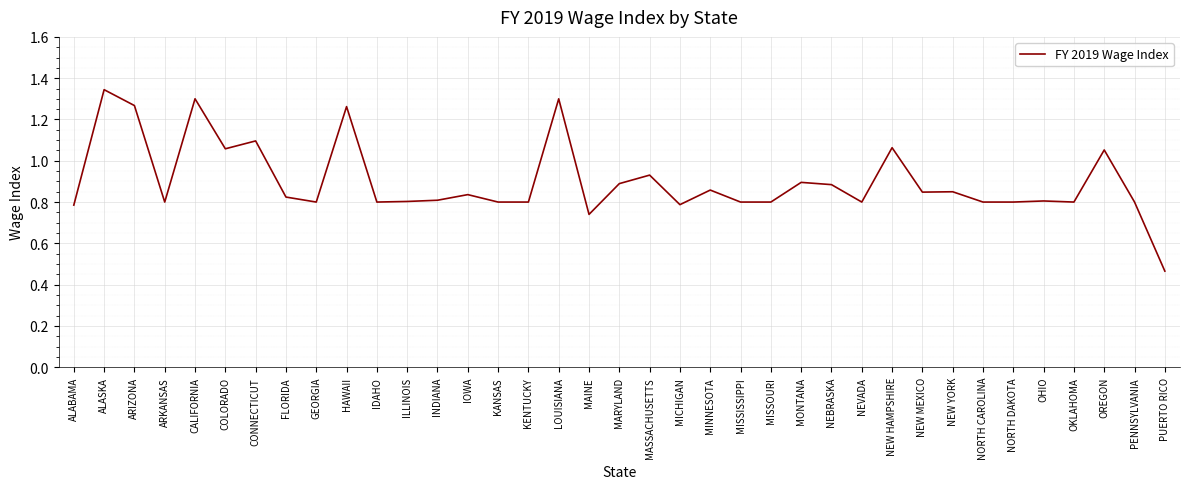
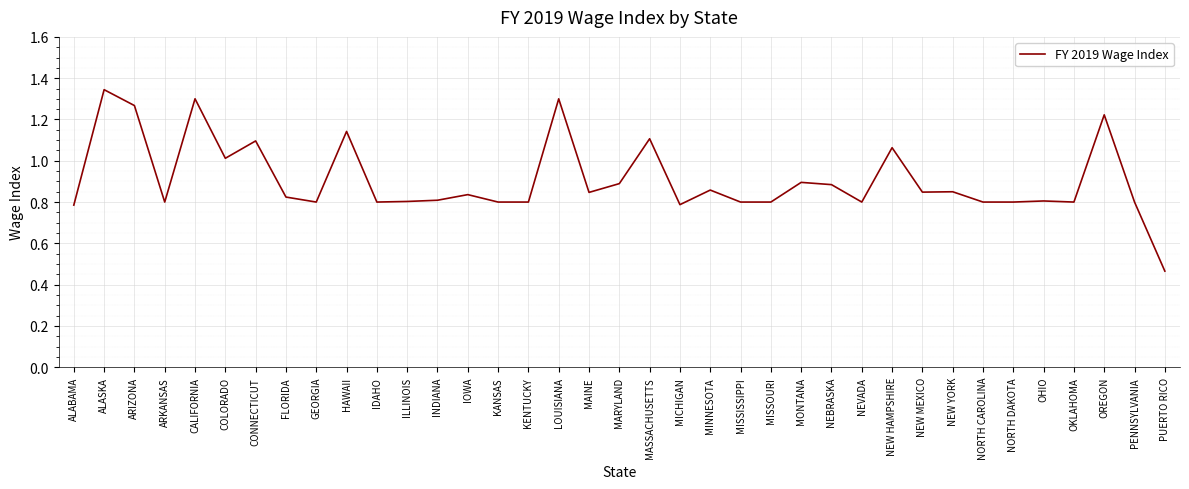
  {
    "ALABAMA": 0.79,
    "ALASKA": 1.34,
    "ARIZONA": 1.27,
    "ARKANSAS": 0.80,
    "CALIFORNIA": 1.30,
-   "COLORADO": 1.06,
+   "COLORADO": 1.01,
    "CONNECTICUT": 1.10,
    "FLORIDA": 0.82,
    "GEORGIA": 0.80,
-   "HAWAII": 1.26,
+   "HAWAII": 1.14,
    "IDAHO": 0.80,
    "ILLINOIS": 0.80,
    "INDIANA": 0.81,
    "IOWA": 0.84,
    "KANSAS": 0.80,
    "KENTUCKY": 0.80,
    "LOUISIANA": 1.30,
-   "MAINE": 0.74,
+   "MAINE": 0.85,
    "MARYLAND": 0.89,
-   "MASSACHUSETTS": 0.93,
+   "MASSACHUSETTS": 1.11,
    "MICHIGAN": 0.79,
    "MINNESOTA": 0.86,
    "MISSISSIPPI": 0.80,
    "MISSOURI": 0.80,
    "MONTANA": 0.90,
    "NEBRASKA": 0.88,
    "NEVADA": 0.80,
    "NEW HAMPSHIRE": 1.06,
    "NEW MEXICO": 0.85,
    "NEW YORK": 0.85,
    "NORTH CAROLINA": 0.80,
    "NORTH DAKOTA": 0.80,
    "OHIO": 0.81,
    "OKLAHOMA": 0.80,
-   "OREGON": 1.05,
+   "OREGON": 1.22,
    "PENNSYLVANIA": 0.80,
    "PUERTO RICO": 0.47
  }
